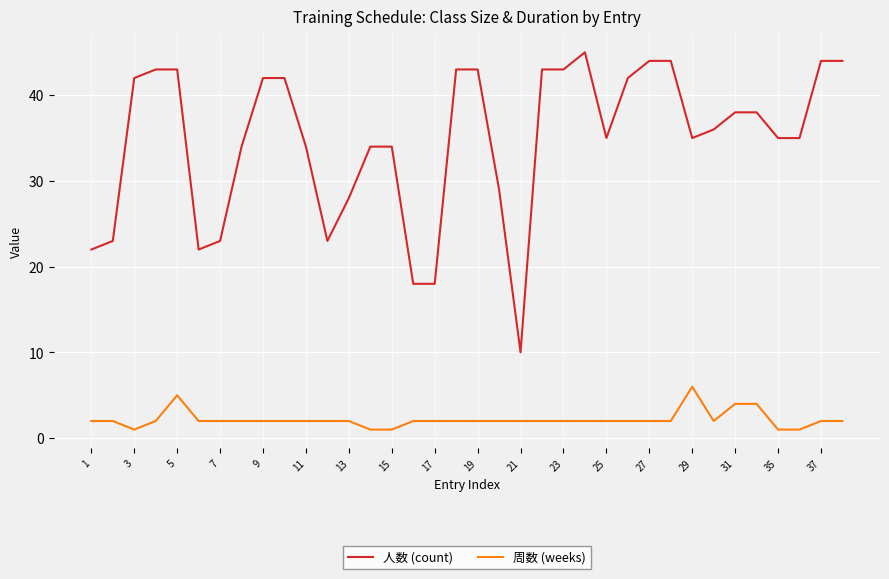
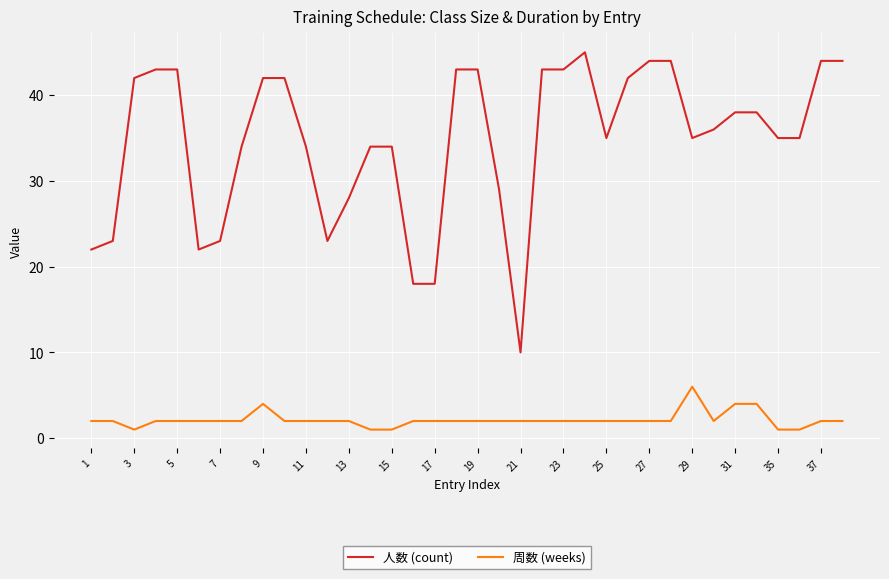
  {
    "人数 (count)": {
      "1": 22,
      "3": 42,
      "5": 43,
      "7": 23,
      "9": 42,
      "11": 34,
      "13": 28,
      "15": 34,
      "17": 18,
      "19": 43,
      "21": 10,
      "23": 43,
      "25": 35,
      "27": 44,
      "29": 35,
      "31": 38,
      "35": 35,
      "37": 44
    },
    "周数 (weeks)": {
      "1": 2,
      "3": 1,
-     "5": 5,
+     "5": 2,
      "7": 2,
-     "9": 2,
+     "9": 4,
      "11": 2,
      "13": 2,
      "15": 1,
      "17": 2,
      "19": 2,
      "21": 2,
      "23": 2,
      "25": 2,
      "27": 2,
      "29": 6,
      "31": 4,
      "35": 1,
      "37": 2
    }
  }
